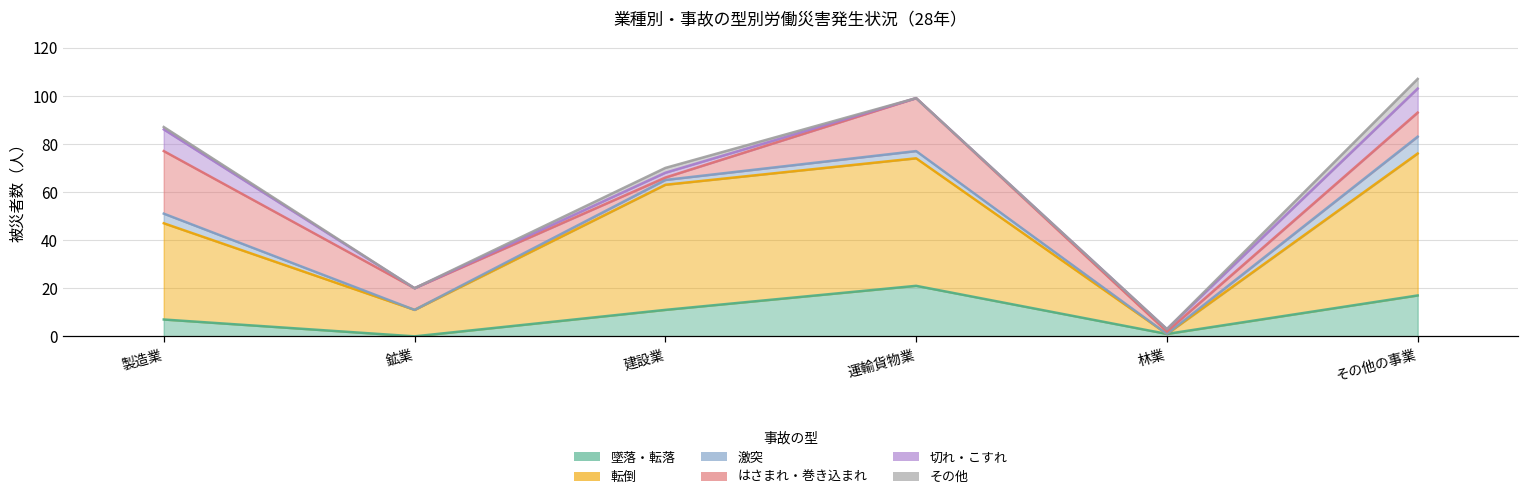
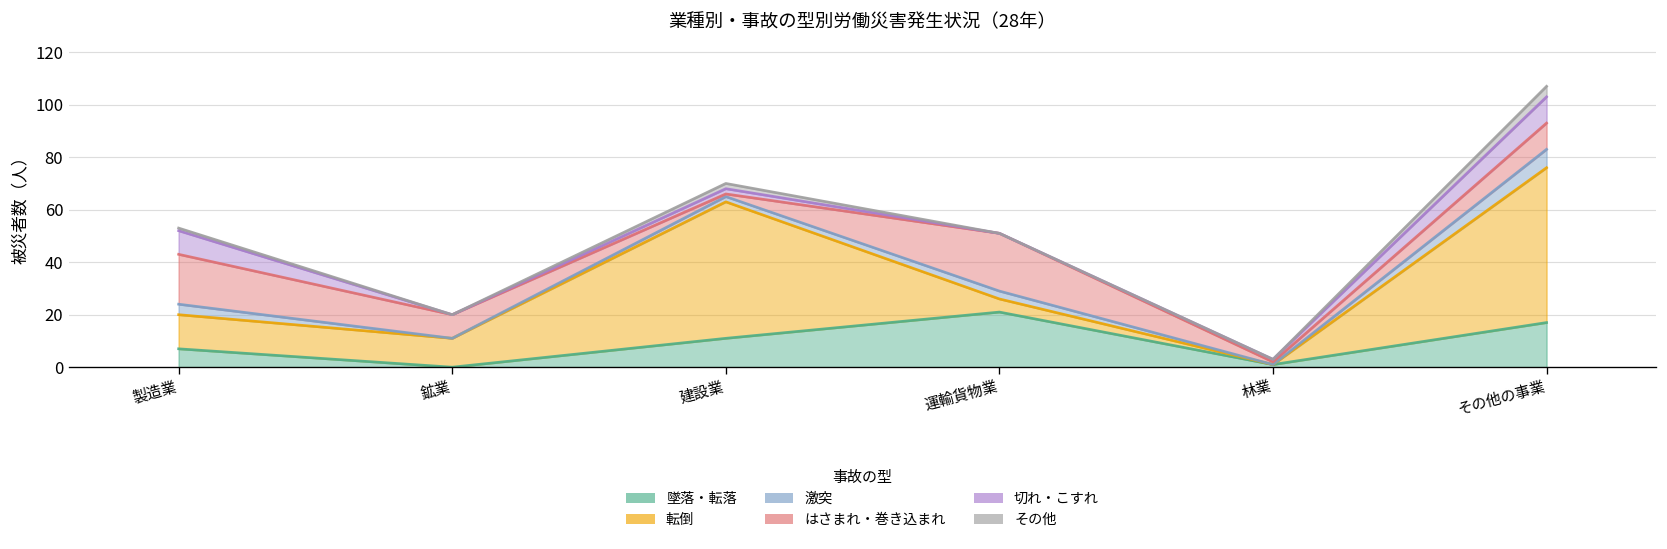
  {
    "転倒": {
-     "製造業": 40,
+     "製造業": 13,
      "建設業": 52,
-     "運輸貨物業": 53,
+     "運輸貨物業": 5,
      "その他の事業": 59
    },
    "はさまれ・巻き込まれ": {
-     "製造業": 26,
+     "製造業": 19,
      "その他の事業": 10
    }
  }
